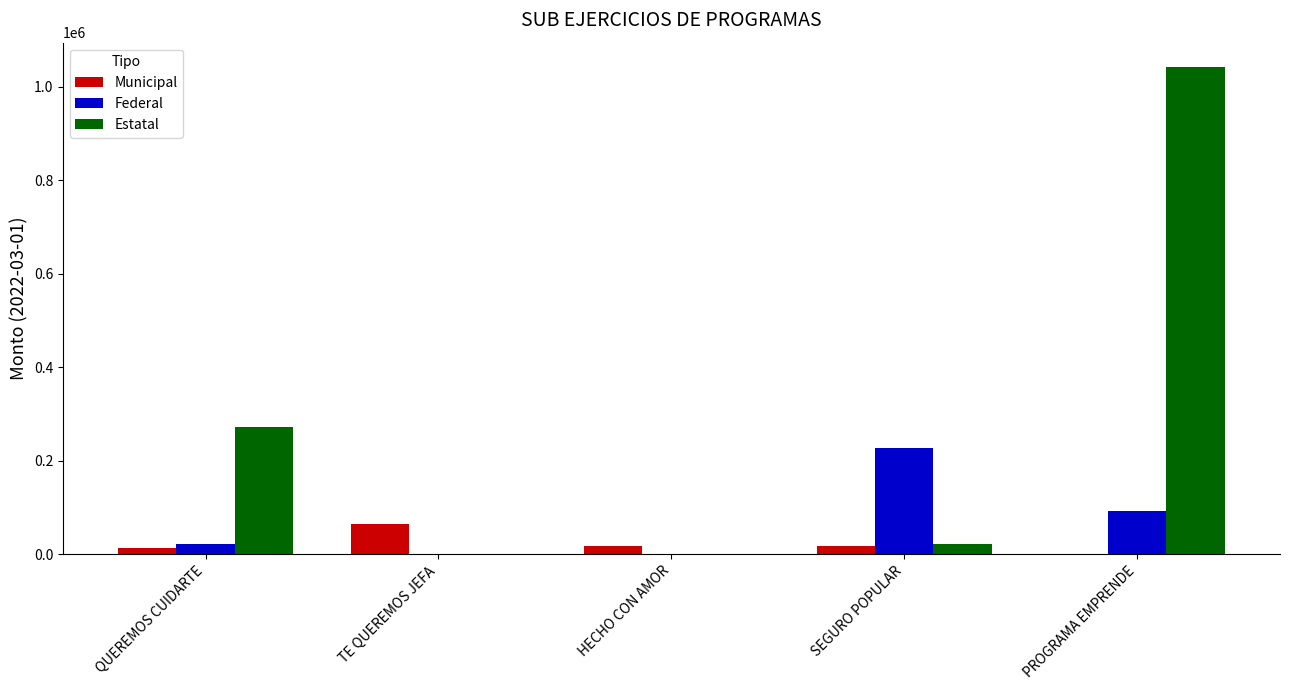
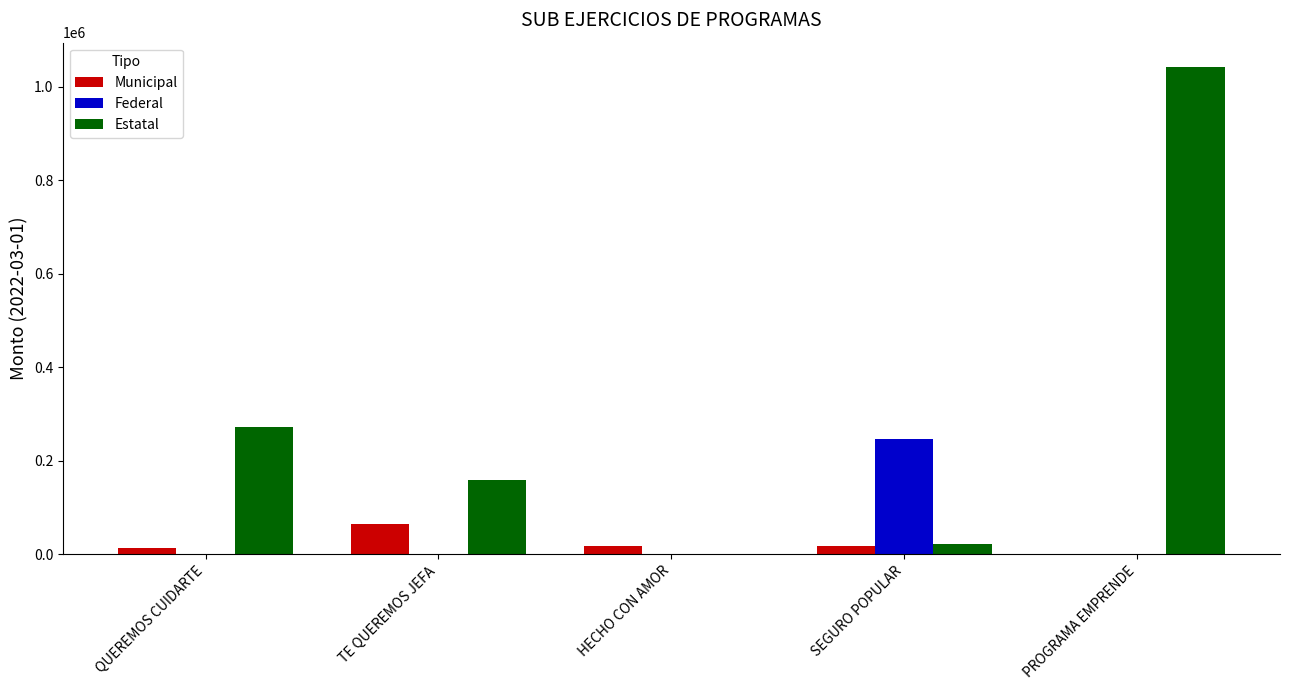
  {
    "Municipal": {
      "QUEREMOS CUIDARTE": 10000,
      "TE QUEREMOS JEFA": 70000,
      "HECHO CON AMOR": 20000,
      "SEGURO POPULAR": 20000,
      "PROGRAMA EMPRENDE": 0
    },
    "Federal": {
-     "QUEREMOS CUIDARTE": 20000,
+     "QUEREMOS CUIDARTE": 0,
      "TE QUEREMOS JEFA": 0,
      "HECHO CON AMOR": 0,
-     "SEGURO POPULAR": 230000,
-     "PROGRAMA EMPRENDE": 90000
+     "SEGURO POPULAR": 250000,
+     "PROGRAMA EMPRENDE": 0
    },
    "Estatal": {
      "QUEREMOS CUIDARTE": 270000,
-     "TE QUEREMOS JEFA": 0,
+     "TE QUEREMOS JEFA": 160000,
      "HECHO CON AMOR": 0,
      "SEGURO POPULAR": 20000,
      "PROGRAMA EMPRENDE": 1040000
    }
  }
